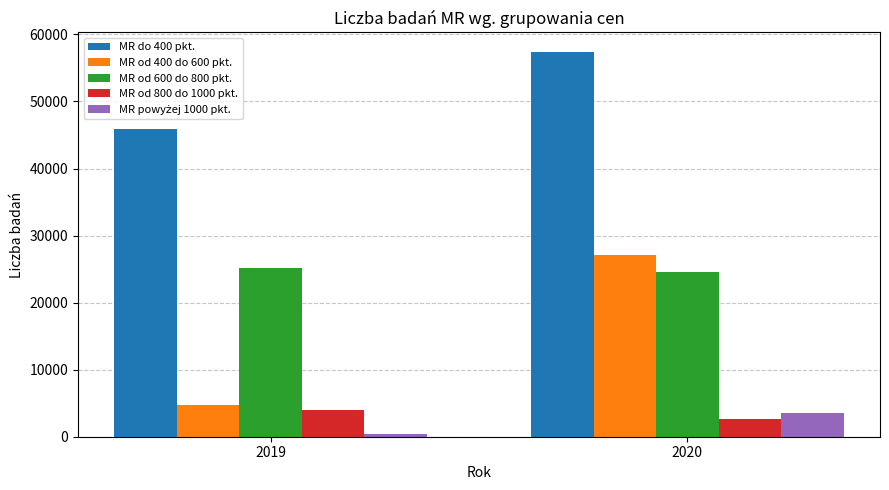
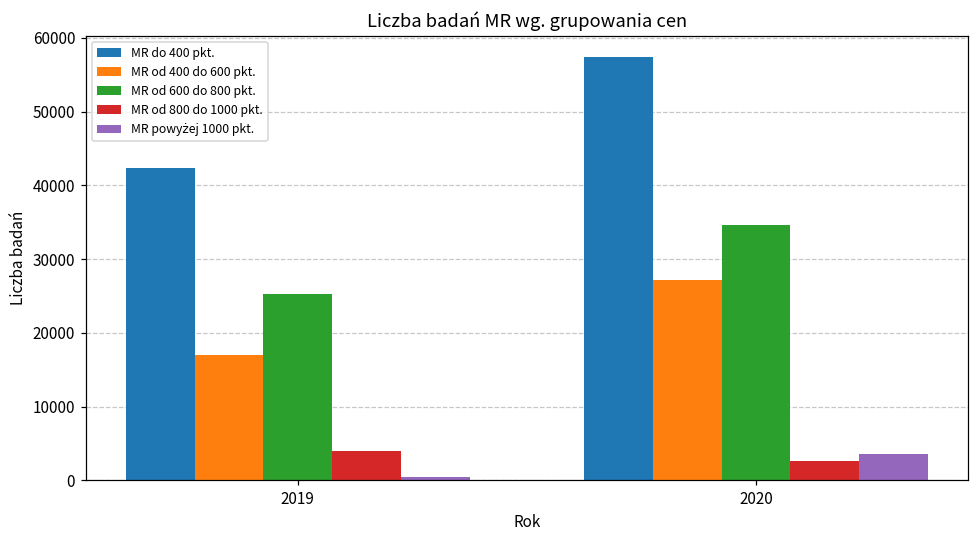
  {
    "MR do 400 pkt.": {
-     "2019": 46000,
+     "2019": 42000,
      "2020": 57000
    },
    "MR od 400 do 600 pkt.": {
-     "2019": 5000,
+     "2019": 17000,
      "2020": 27000
    },
    "MR od 600 do 800 pkt.": {
      "2019": 25000,
-     "2020": 24000
+     "2020": 35000
    },
    "MR od 800 do 1000 pkt.": {
      "2019": 4000,
      "2020": 3000
    },
    "MR powyżej 1000 pkt.": {
      "2019": 0,
      "2020": 4000
    }
  }
